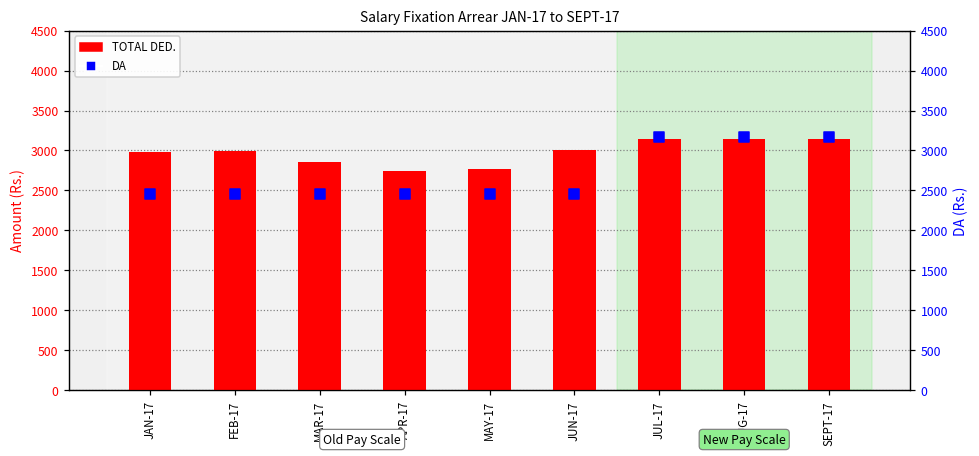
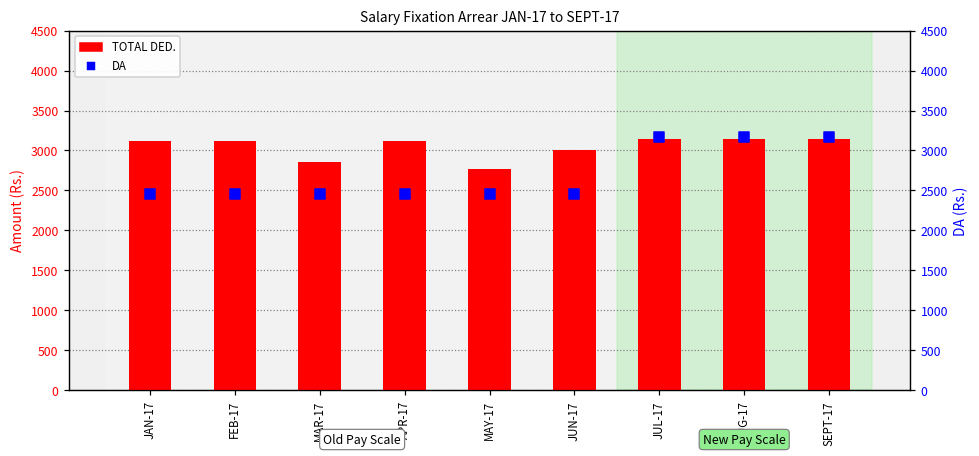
  {
    "TOTAL DED.": {
-     "JAN-17": 3000,
-     "FEB-17": 3000,
+     "JAN-17": 3100,
+     "FEB-17": 3100,
      "MAR-17": 2900,
-     "APR-17": 2700,
+     "APR-17": 3100,
      "MAY-17": 2800,
      "JUN-17": 3000,
      "JUL-17": 3100,
      "AUG-17": 3100,
      "SEPT-17": 3100
    }
  }
